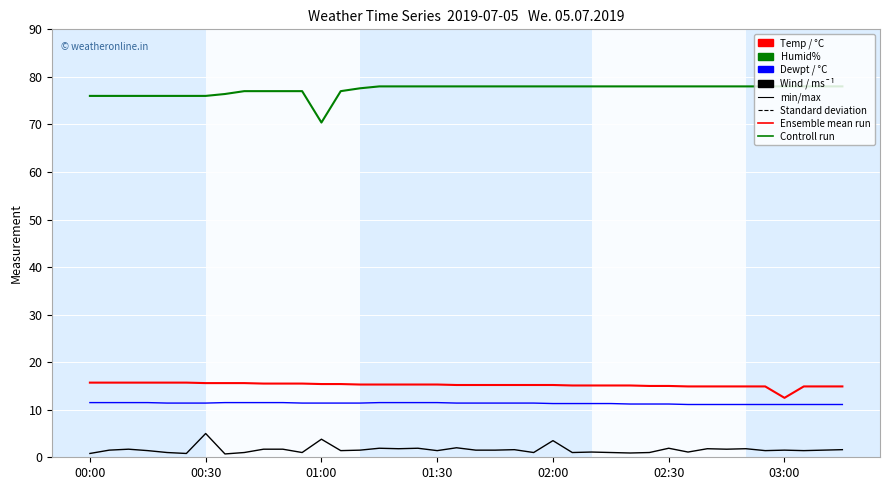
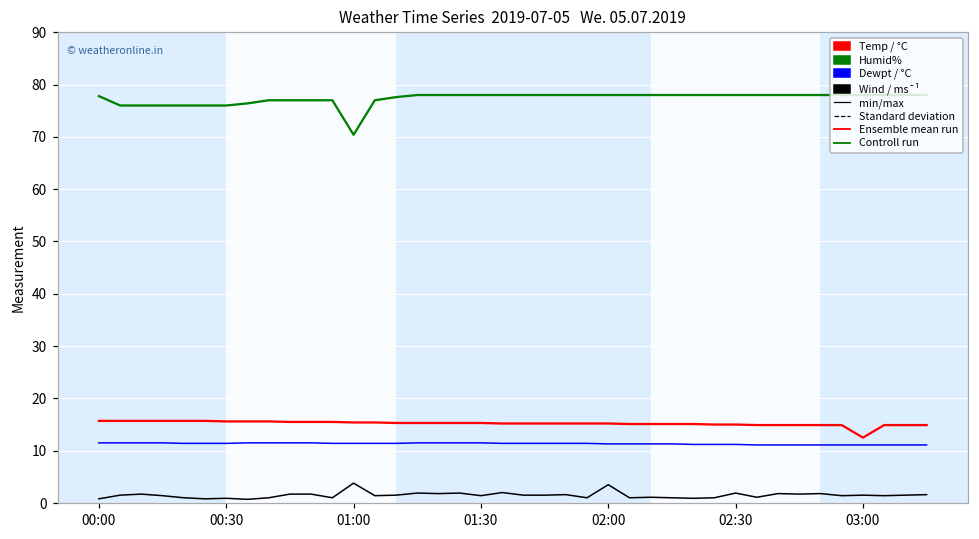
  {
    "Temp / °C": {
      "00:00": 16,
      "00:30": 16,
      "01:00": 15,
      "01:30": 15,
      "02:00": 15,
      "02:30": 15,
      "03:00": 13
    },
    "Humid%": {
-     "00:00": 76,
+     "00:00": 78,
      "00:30": 76,
      "01:00": 70,
      "01:30": 78,
      "02:00": 78,
      "02:30": 78
    },
    "Dewpt / °C": {
      "00:00": 12,
      "00:30": 11,
      "01:00": 11,
      "01:30": 12,
      "02:00": 11,
      "02:30": 11,
      "03:00": 11
    },
    "Wind / ms¯¹": {
      "00:00": 1,
-     "00:30": 5,
+     "00:30": 1,
      "01:00": 4,
      "01:30": 1,
      "02:00": 4,
      "02:30": 2,
      "03:00": 2
    }
  }
